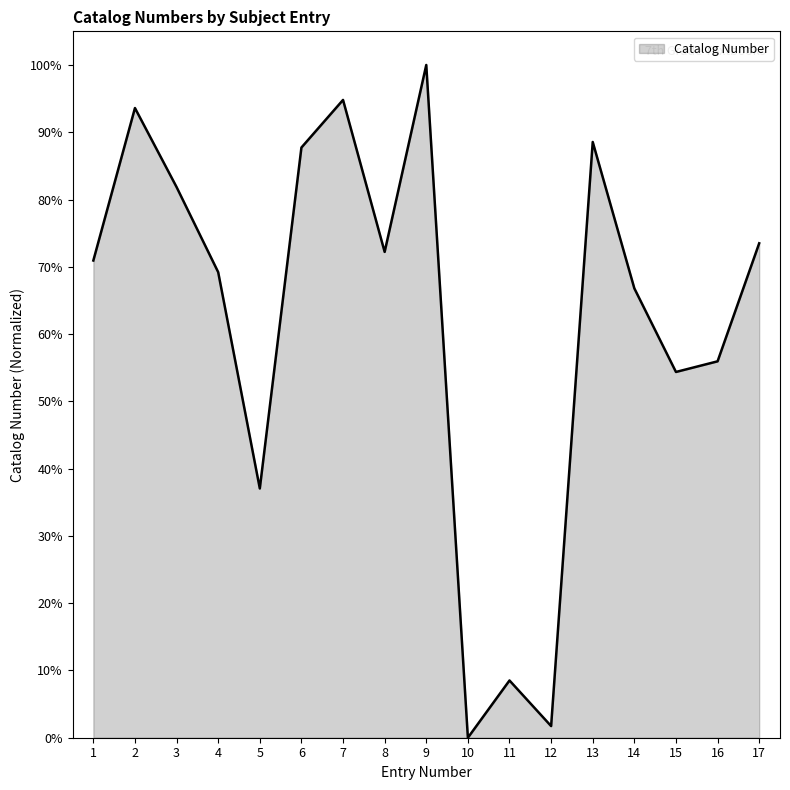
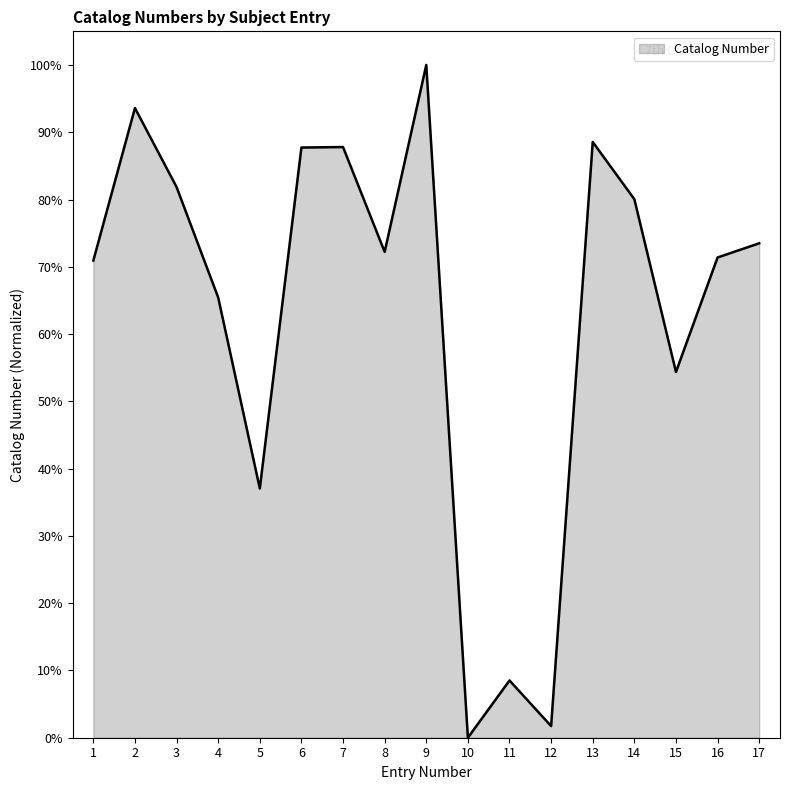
  {
    "1": "71%",
    "2": "94%",
    "3": "82%",
-   "4": "69%",
+   "4": "65%",
    "5": "37%",
    "6": "88%",
-   "7": "95%",
+   "7": "88%",
    "8": "72%",
    "9": "100%",
    "10": "0%",
    "11": "9%",
    "12": "2%",
    "13": "89%",
-   "14": "67%",
+   "14": "80%",
    "15": "54%",
-   "16": "56%",
+   "16": "71%",
    "17": "73%"
  }
